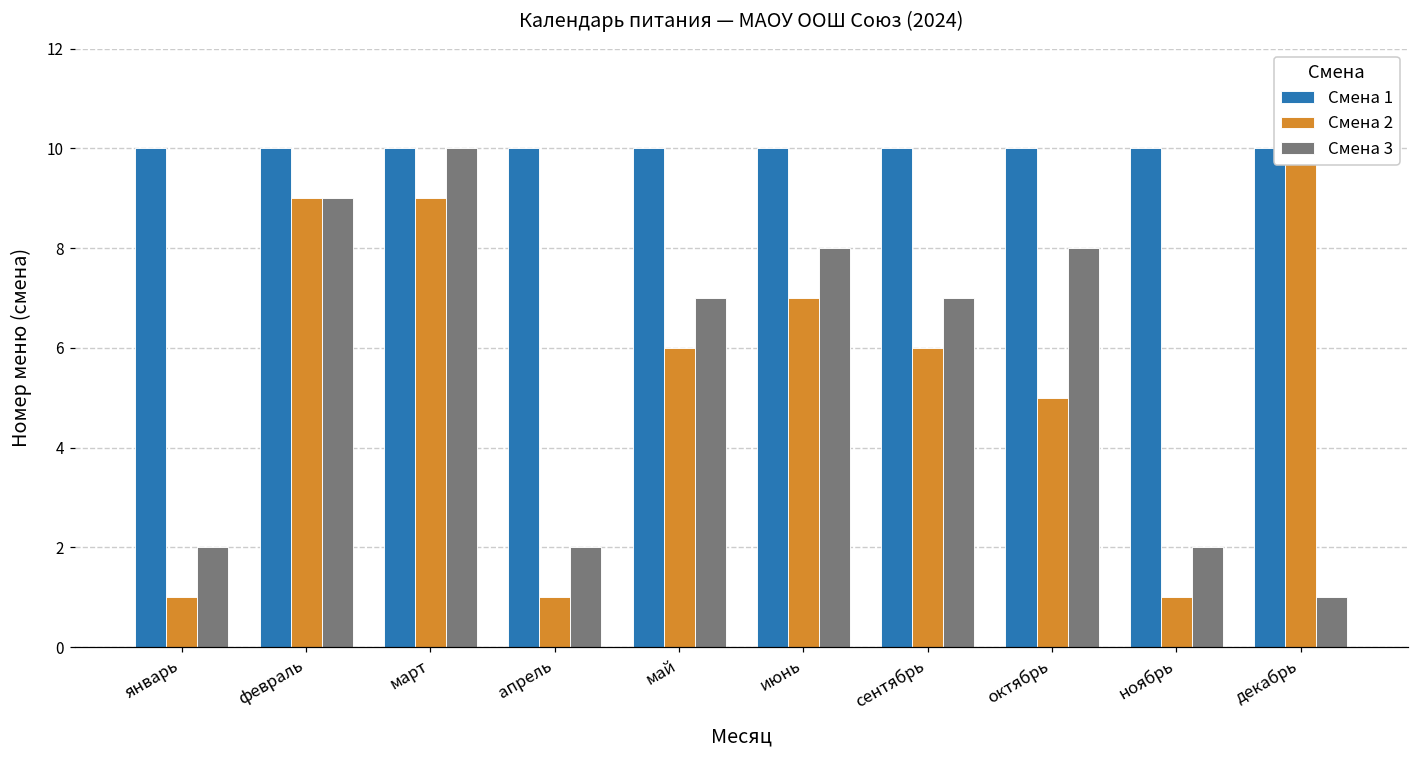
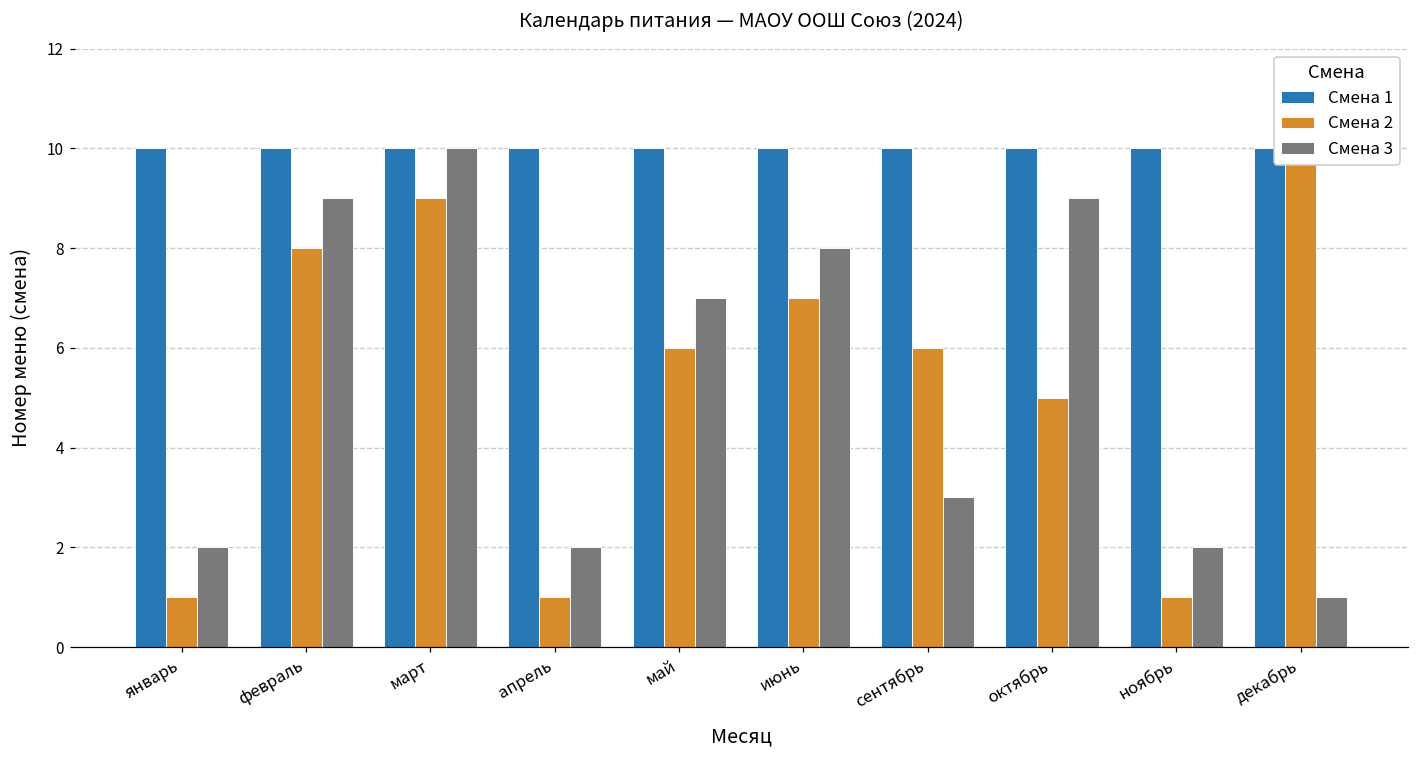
  {
    "Смена 1": {
      "январь": 10,
      "февраль": 10,
      "март": 10,
      "апрель": 10,
      "май": 10,
      "июнь": 10,
      "сентябрь": 10,
      "октябрь": 10,
      "ноябрь": 10,
      "декабрь": 10
    },
    "Смена 2": {
      "январь": 1,
-     "февраль": 9,
+     "февраль": 8,
      "март": 9,
      "апрель": 1,
      "май": 6,
      "июнь": 7,
      "сентябрь": 6,
      "октябрь": 5,
      "ноябрь": 1
    },
    "Смена 3": {
      "январь": 2,
      "февраль": 9,
      "март": 10,
      "апрель": 2,
      "май": 7,
      "июнь": 8,
-     "сентябрь": 7,
-     "октябрь": 8,
+     "сентябрь": 3,
+     "октябрь": 9,
      "ноябрь": 2,
      "декабрь": 1
    }
  }
